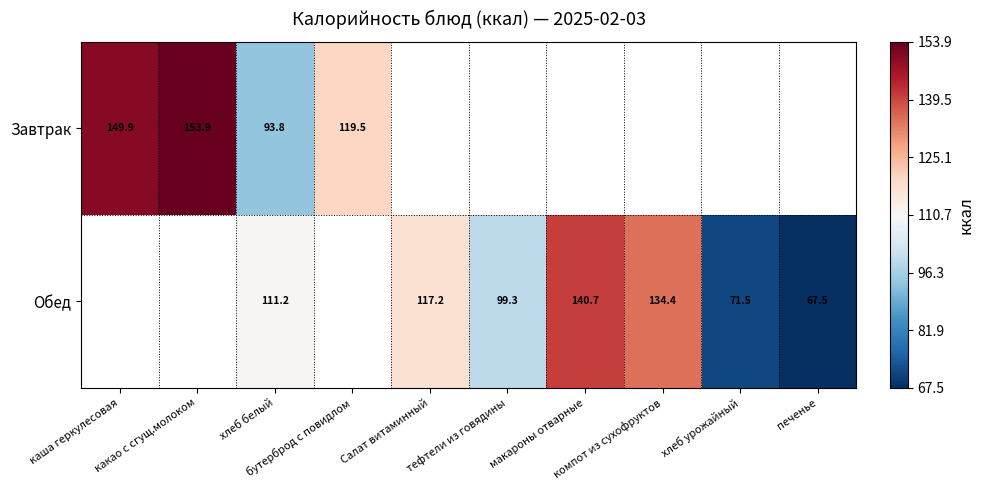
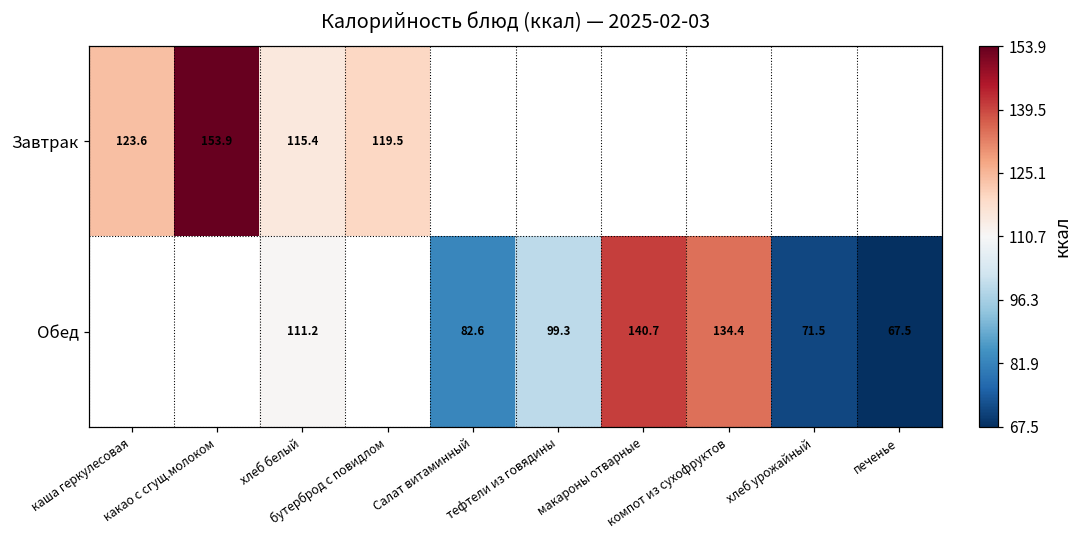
  {
    "Завтрак": {
-     "каша геркулесовая": 149.9,
+     "каша геркулесовая": 123.6,
      "какао с сгущ.молоком": 153.9,
-     "хлеб белый": 93.8,
+     "хлеб белый": 115.4,
      "бутерброд с повидлом": 119.5
    },
    "Обед": {
      "хлеб белый": 111.2,
-     "Салат витаминный": 117.2,
+     "Салат витаминный": 82.6,
      "тефтели из говядины": 99.3,
      "макароны отварные": 140.7,
      "компот из сухофруктов": 134.4,
      "хлеб урожайный": 71.5,
      "печенье": 67.5
    }
  }
